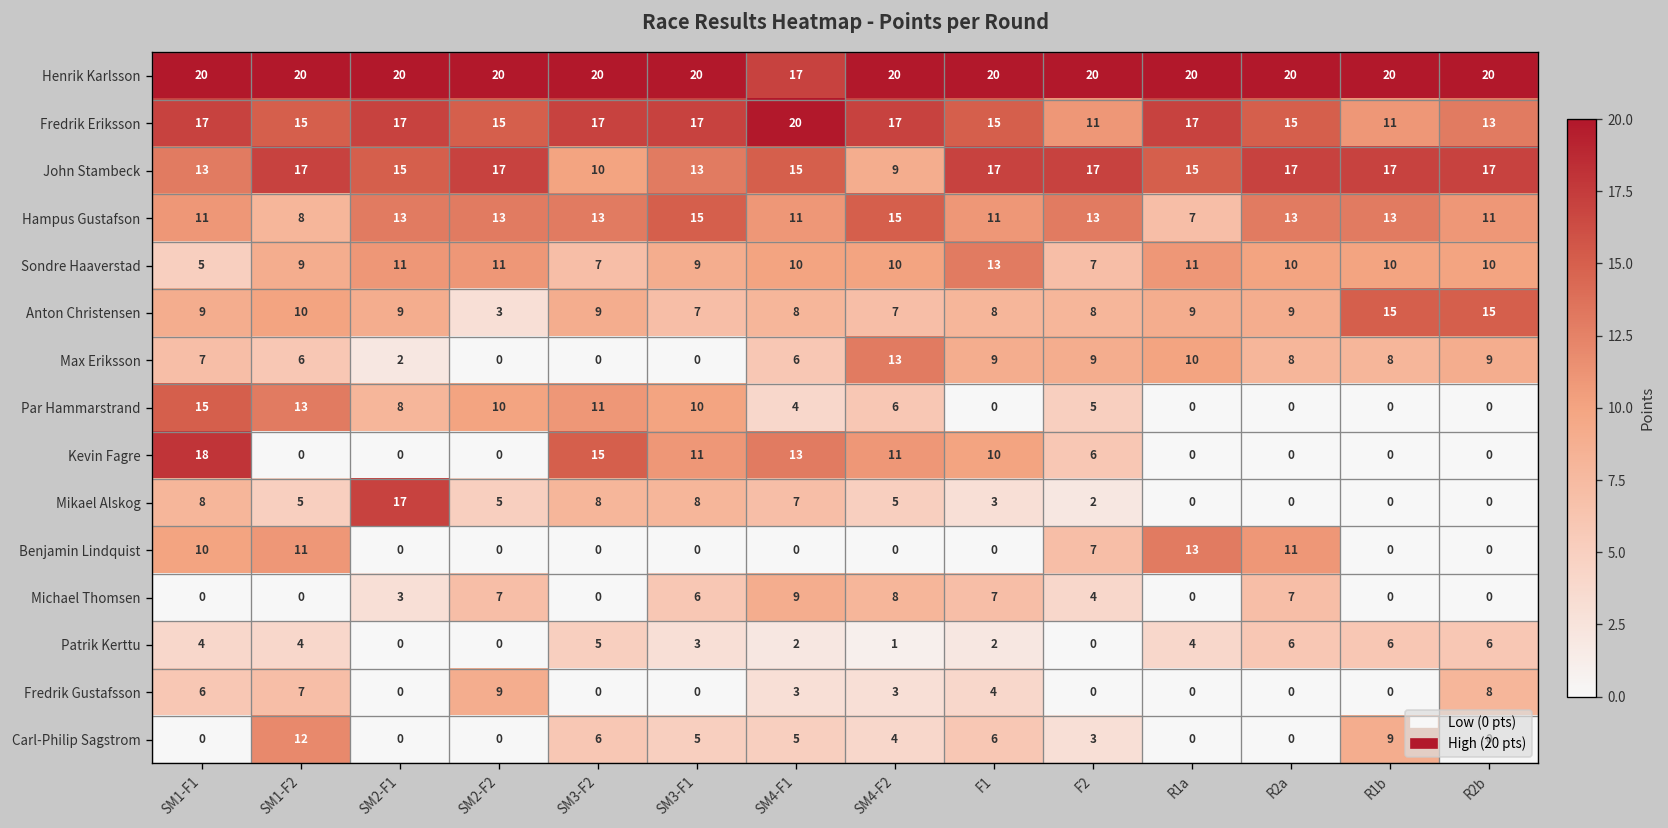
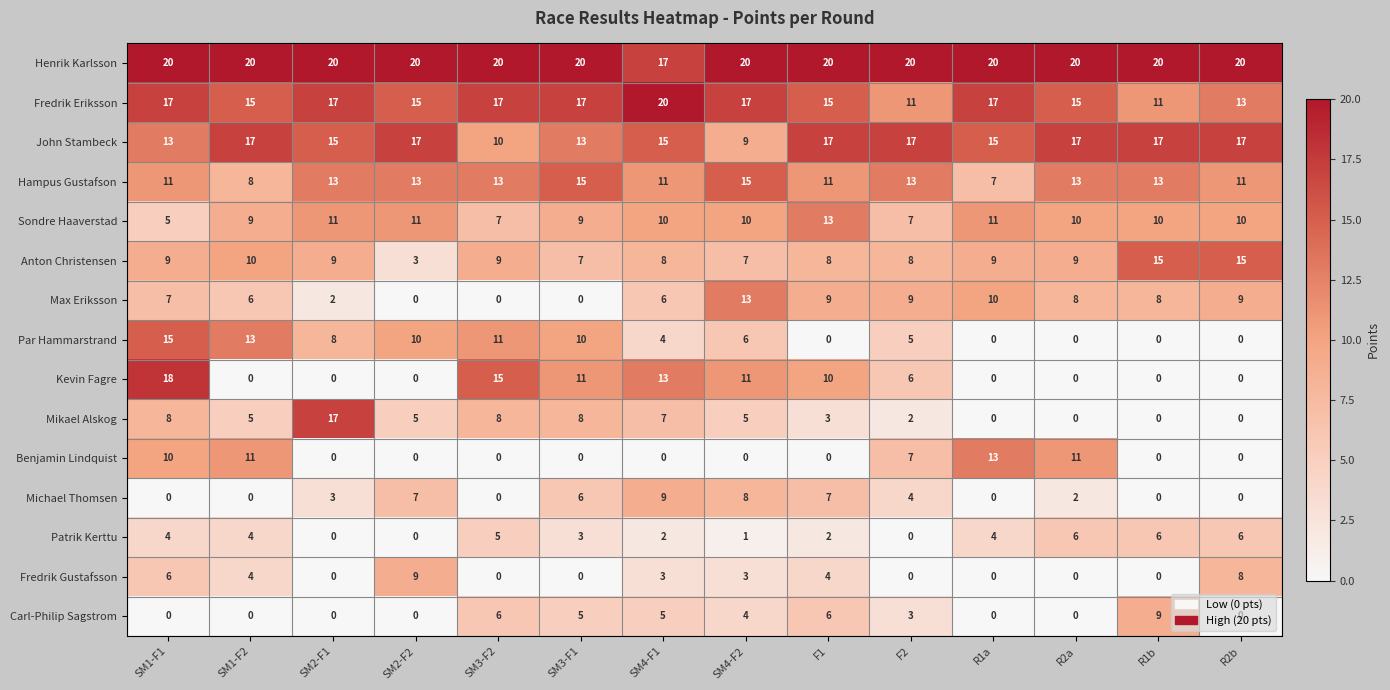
  {
    "Michael Thomsen": {
      "SM1-F1": 0,
      "SM1-F2": 0,
      "SM2-F1": 3,
      "SM2-F2": 7,
      "SM3-F2": 0,
      "SM3-F1": 6,
      "SM4-F1": 9,
      "SM4-F2": 8,
      "F1": 7,
      "F2": 4,
      "R1a": 0,
-     "R2a": 7,
+     "R2a": 2,
      "R1b": 0,
      "R2b": 0
    },
    "Fredrik Gustafsson": {
      "SM1-F1": 6,
-     "SM1-F2": 7,
+     "SM1-F2": 4,
      "SM2-F1": 0,
      "SM2-F2": 9,
      "SM3-F2": 0,
      "SM3-F1": 0,
      "SM4-F1": 3,
      "SM4-F2": 3,
      "F1": 4,
      "F2": 0,
      "R1a": 0,
      "R2a": 0,
      "R1b": 0,
      "R2b": 8
    },
    "Carl-Philip Sagstrom": {
      "SM1-F1": 0,
-     "SM1-F2": 12,
+     "SM1-F2": 0,
      "SM2-F1": 0,
      "SM2-F2": 0,
      "SM3-F2": 6,
      "SM3-F1": 5,
      "SM4-F1": 5,
      "SM4-F2": 4,
      "F1": 6,
      "F2": 3,
      "R1a": 0,
      "R2a": 0,
      "R1b": 9
    }
  }
